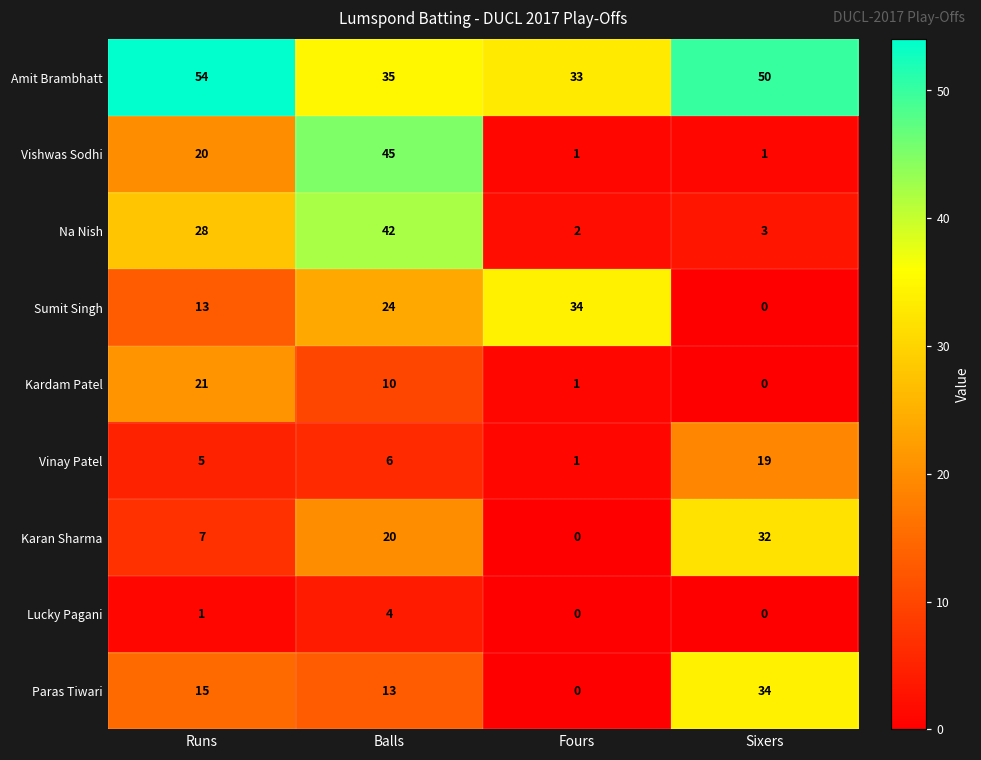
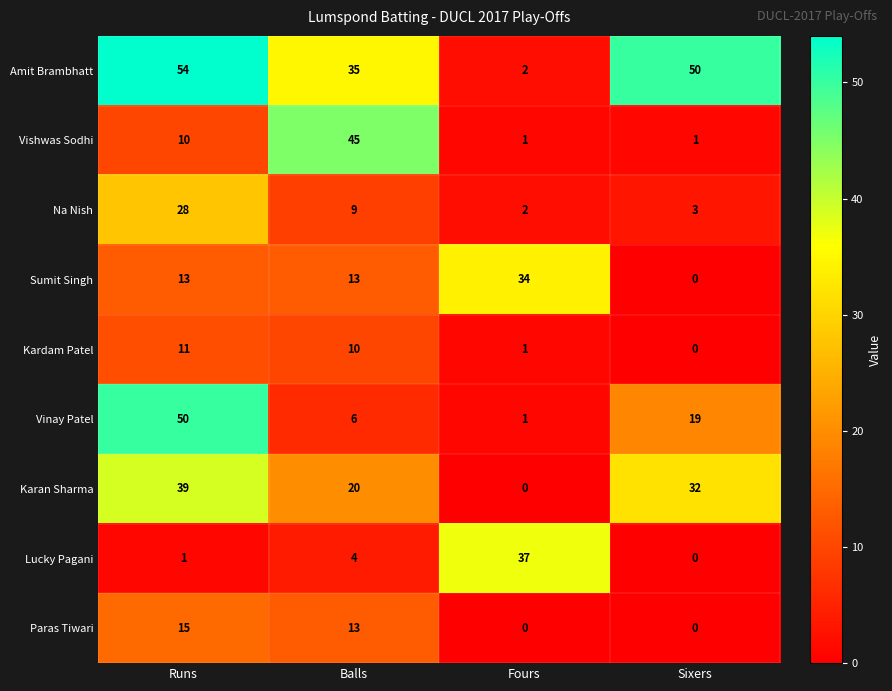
  {
    "Amit Brambhatt": {
      "Runs": 54,
      "Balls": 35,
-     "Fours": 33,
+     "Fours": 2,
      "Sixers": 50
    },
    "Vishwas Sodhi": {
-     "Runs": 20,
+     "Runs": 10,
      "Balls": 45,
      "Fours": 1,
      "Sixers": 1
    },
    "Na Nish": {
      "Runs": 28,
-     "Balls": 42,
+     "Balls": 9,
      "Fours": 2,
      "Sixers": 3
    },
    "Sumit Singh": {
      "Runs": 13,
-     "Balls": 24,
+     "Balls": 13,
      "Fours": 34,
      "Sixers": 0
    },
    "Kardam Patel": {
-     "Runs": 21,
+     "Runs": 11,
      "Balls": 10,
      "Fours": 1,
      "Sixers": 0
    },
    "Vinay Patel": {
-     "Runs": 5,
+     "Runs": 50,
      "Balls": 6,
      "Fours": 1,
      "Sixers": 19
    },
    "Karan Sharma": {
-     "Runs": 7,
+     "Runs": 39,
      "Balls": 20,
      "Fours": 0,
      "Sixers": 32
    },
    "Lucky Pagani": {
      "Runs": 1,
      "Balls": 4,
-     "Fours": 0,
+     "Fours": 37,
      "Sixers": 0
    },
    "Paras Tiwari": {
      "Runs": 15,
      "Balls": 13,
      "Fours": 0,
-     "Sixers": 34
+     "Sixers": 0
    }
  }
